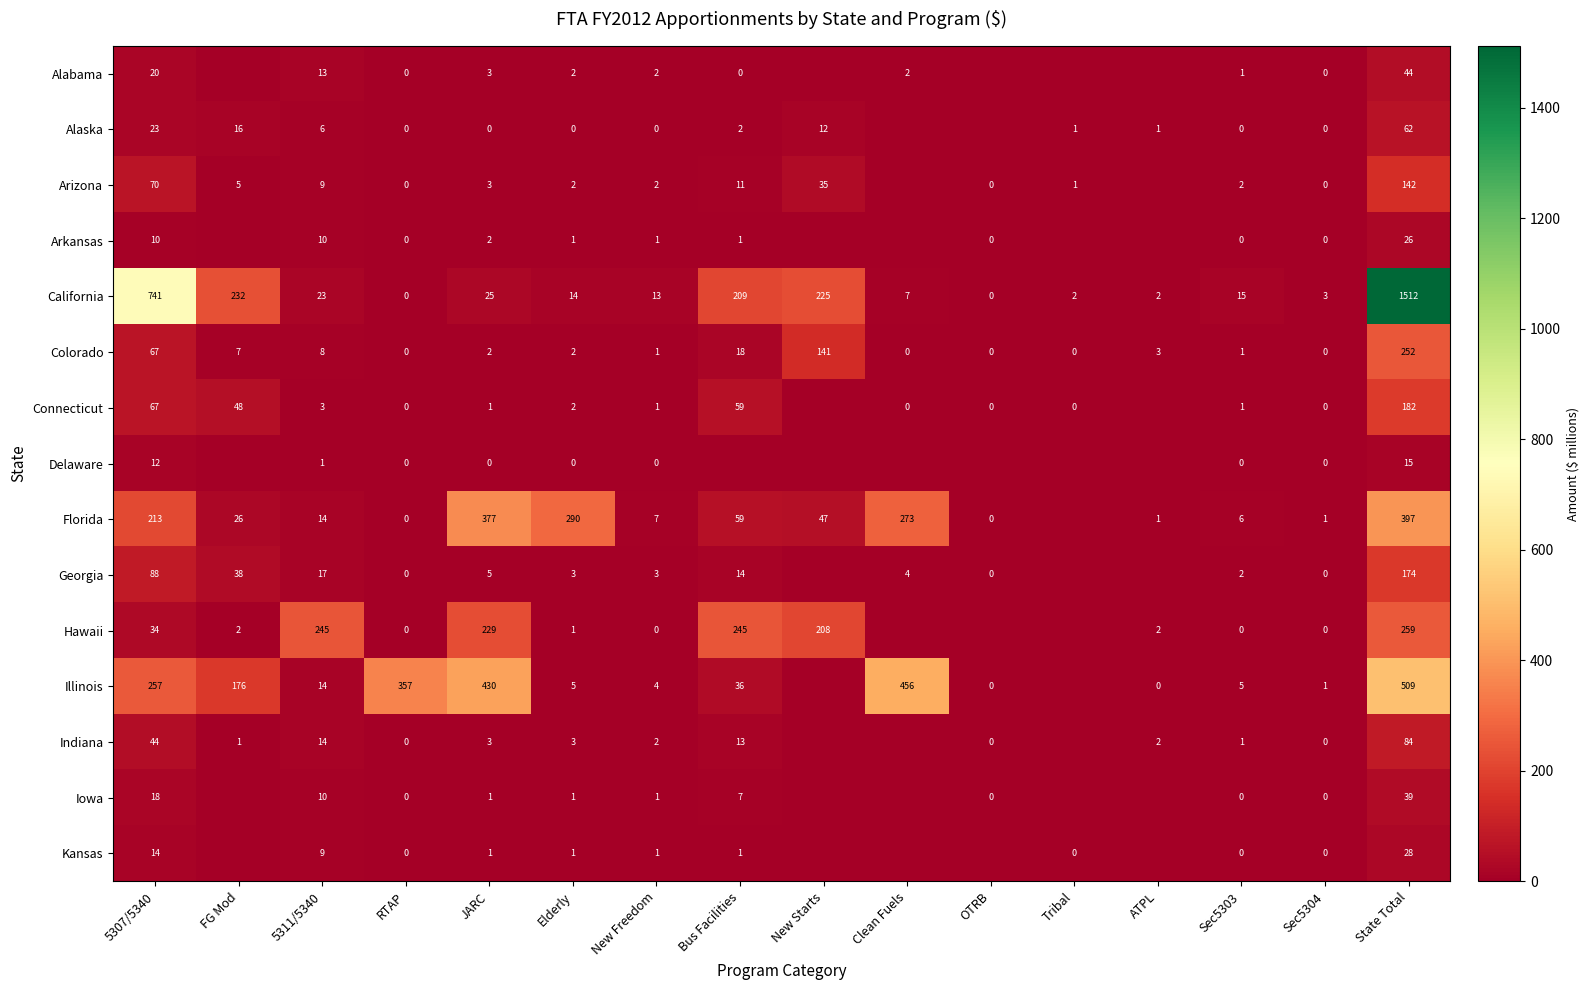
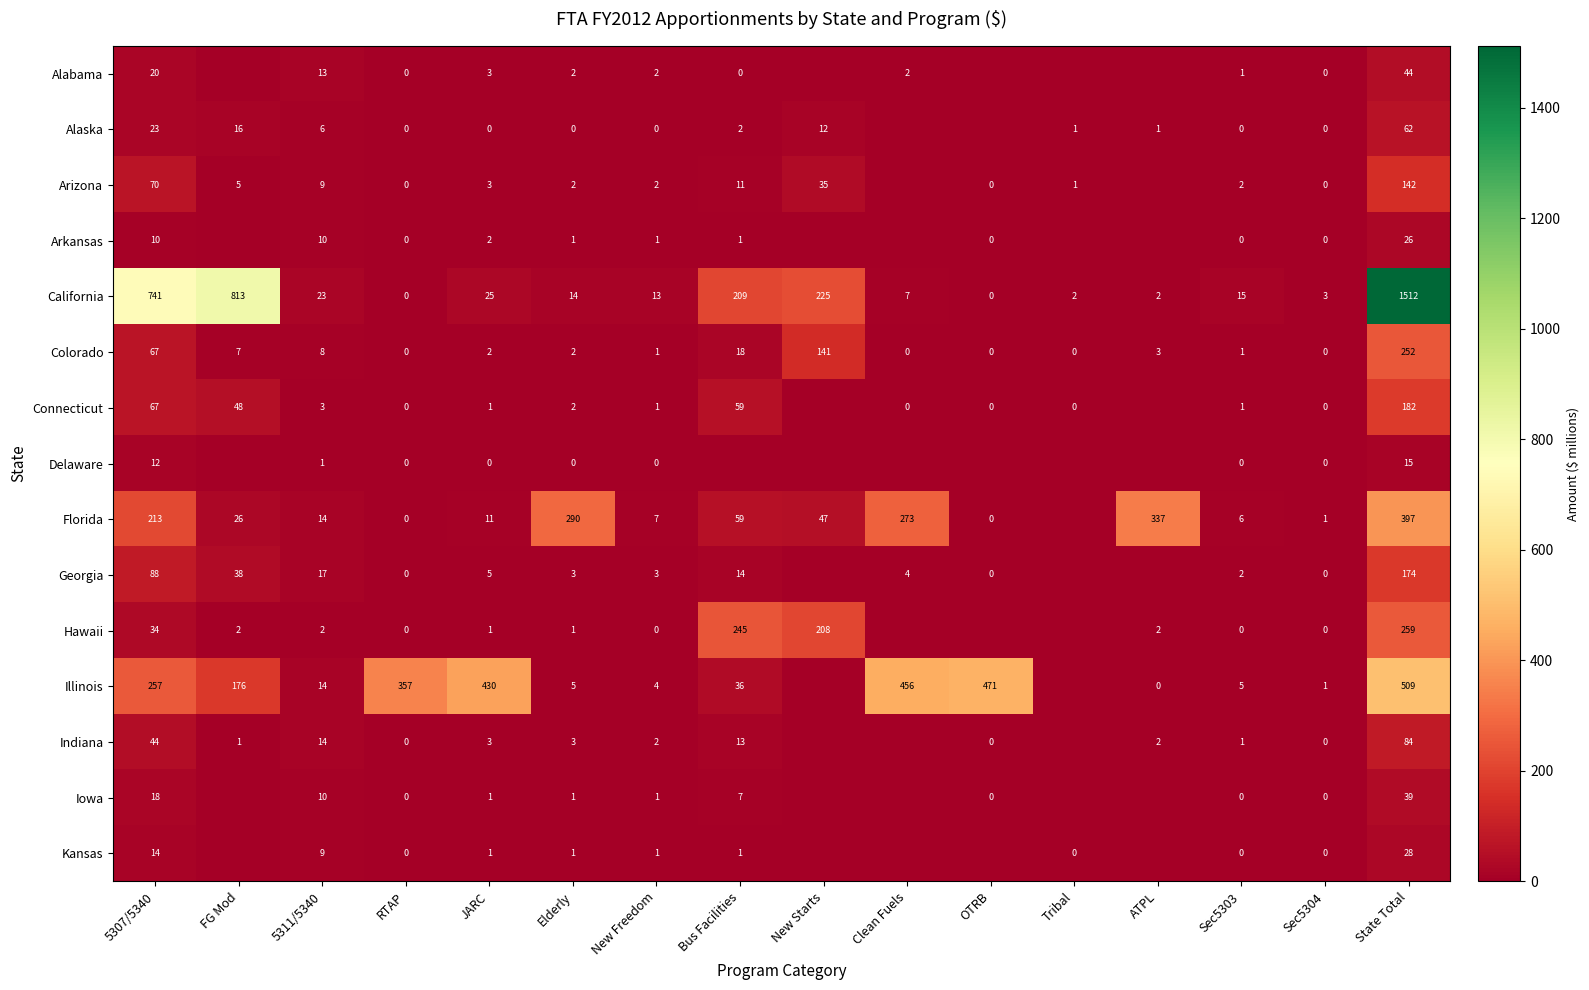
  {
    "Alabama": {
      "5307/5340": 20,
      "5311/5340": 13,
      "RTAP": 0,
      "JARC": 3,
      "Elderly": 2,
      "New Freedom": 2,
      "Bus Facilities": 0,
      "Clean Fuels": 2,
      "Sec5303": 1,
      "Sec5304": 0,
      "State Total": 44
    },
    "Alaska": {
      "5307/5340": 23,
      "FG Mod": 16,
      "5311/5340": 6,
      "RTAP": 0,
      "JARC": 0,
      "Elderly": 0,
      "New Freedom": 0,
      "Bus Facilities": 2,
      "New Starts": 12,
      "Tribal": 1,
      "ATPL": 1,
      "Sec5303": 0,
      "Sec5304": 0,
      "State Total": 62
    },
    "Arizona": {
      "5307/5340": 70,
      "FG Mod": 5,
      "5311/5340": 9,
      "RTAP": 0,
      "JARC": 3,
      "Elderly": 2,
      "New Freedom": 2,
      "Bus Facilities": 11,
      "New Starts": 35,
      "OTRB": 0,
      "Tribal": 1,
      "Sec5303": 2,
      "Sec5304": 0,
      "State Total": 142
    },
    "Arkansas": {
      "5307/5340": 10,
      "5311/5340": 10,
      "RTAP": 0,
      "JARC": 2,
      "Elderly": 1,
      "New Freedom": 1,
      "Bus Facilities": 1,
      "OTRB": 0,
      "Sec5303": 0,
      "Sec5304": 0,
      "State Total": 26
    },
    "California": {
      "5307/5340": 741,
-     "FG Mod": 232,
+     "FG Mod": 813,
      "5311/5340": 23,
      "RTAP": 0,
      "JARC": 25,
      "Elderly": 14,
      "New Freedom": 13,
      "Bus Facilities": 209,
      "New Starts": 225,
      "Clean Fuels": 7,
      "OTRB": 0,
      "Tribal": 2,
      "ATPL": 2,
      "Sec5303": 15,
      "Sec5304": 3,
      "State Total": 1512
    },
    "Colorado": {
      "5307/5340": 67,
      "FG Mod": 7,
      "5311/5340": 8,
      "RTAP": 0,
      "JARC": 2,
      "Elderly": 2,
      "New Freedom": 1,
      "Bus Facilities": 18,
      "New Starts": 141,
      "Clean Fuels": 0,
      "OTRB": 0,
      "Tribal": 0,
      "ATPL": 3,
      "Sec5303": 1,
      "Sec5304": 0,
      "State Total": 252
    },
    "Connecticut": {
      "5307/5340": 67,
      "FG Mod": 48,
      "5311/5340": 3,
      "RTAP": 0,
      "JARC": 1,
      "Elderly": 2,
      "New Freedom": 1,
      "Bus Facilities": 59,
      "Clean Fuels": 0,
      "OTRB": 0,
      "Tribal": 0,
      "Sec5303": 1,
      "Sec5304": 0,
      "State Total": 182
    },
    "Delaware": {
      "5307/5340": 12,
      "5311/5340": 1,
      "RTAP": 0,
      "JARC": 0,
      "Elderly": 0,
      "New Freedom": 0,
      "Sec5303": 0,
      "Sec5304": 0,
      "State Total": 15
    },
    "Florida": {
      "5307/5340": 213,
      "FG Mod": 26,
      "5311/5340": 14,
      "RTAP": 0,
-     "JARC": 377,
+     "JARC": 11,
      "Elderly": 290,
      "New Freedom": 7,
      "Bus Facilities": 59,
      "New Starts": 47,
      "Clean Fuels": 273,
      "OTRB": 0,
-     "ATPL": 1,
+     "ATPL": 337,
      "Sec5303": 6,
      "Sec5304": 1,
      "State Total": 397
    },
    "Georgia": {
      "5307/5340": 88,
      "FG Mod": 38,
      "5311/5340": 17,
      "RTAP": 0,
      "JARC": 5,
      "Elderly": 3,
      "New Freedom": 3,
      "Bus Facilities": 14,
      "Clean Fuels": 4,
      "OTRB": 0,
      "Sec5303": 2,
      "Sec5304": 0,
      "State Total": 174
    },
    "Hawaii": {
      "5307/5340": 34,
      "FG Mod": 2,
-     "5311/5340": 245,
+     "5311/5340": 2,
      "RTAP": 0,
-     "JARC": 229,
+     "JARC": 1,
      "Elderly": 1,
      "New Freedom": 0,
      "Bus Facilities": 245,
      "New Starts": 208,
      "ATPL": 2,
      "Sec5303": 0,
      "Sec5304": 0,
      "State Total": 259
    },
    "Illinois": {
      "5307/5340": 257,
      "FG Mod": 176,
      "5311/5340": 14,
      "RTAP": 357,
      "JARC": 430,
      "Elderly": 5,
      "New Freedom": 4,
      "Bus Facilities": 36,
      "Clean Fuels": 456,
-     "OTRB": 0,
+     "OTRB": 471,
      "ATPL": 0,
      "Sec5303": 5,
      "Sec5304": 1,
      "State Total": 509
    },
    "Indiana": {
      "5307/5340": 44,
      "FG Mod": 1,
      "5311/5340": 14,
      "RTAP": 0,
      "JARC": 3,
      "Elderly": 3,
      "New Freedom": 2,
      "Bus Facilities": 13,
      "OTRB": 0,
      "ATPL": 2,
      "Sec5303": 1,
      "Sec5304": 0,
      "State Total": 84
    },
    "Iowa": {
      "5307/5340": 18,
      "5311/5340": 10,
      "RTAP": 0,
      "JARC": 1,
      "Elderly": 1,
      "New Freedom": 1,
      "Bus Facilities": 7,
      "OTRB": 0,
      "Sec5303": 0,
      "Sec5304": 0,
      "State Total": 39
    },
    "Kansas": {
      "5307/5340": 14,
      "5311/5340": 9,
      "RTAP": 0,
      "JARC": 1,
      "Elderly": 1,
      "New Freedom": 1,
      "Bus Facilities": 1,
      "Tribal": 0,
      "Sec5303": 0,
      "Sec5304": 0,
      "State Total": 28
    }
  }
